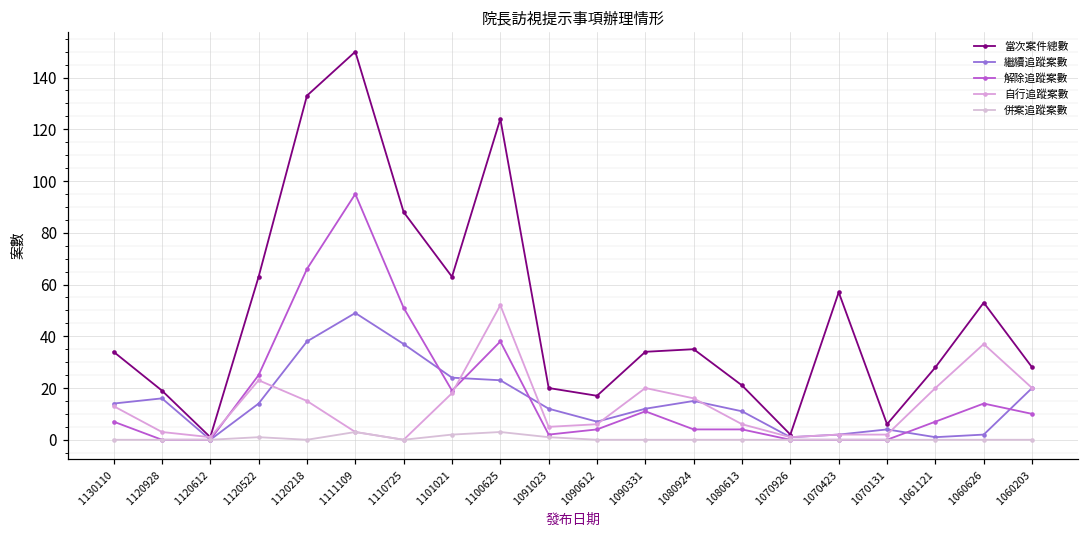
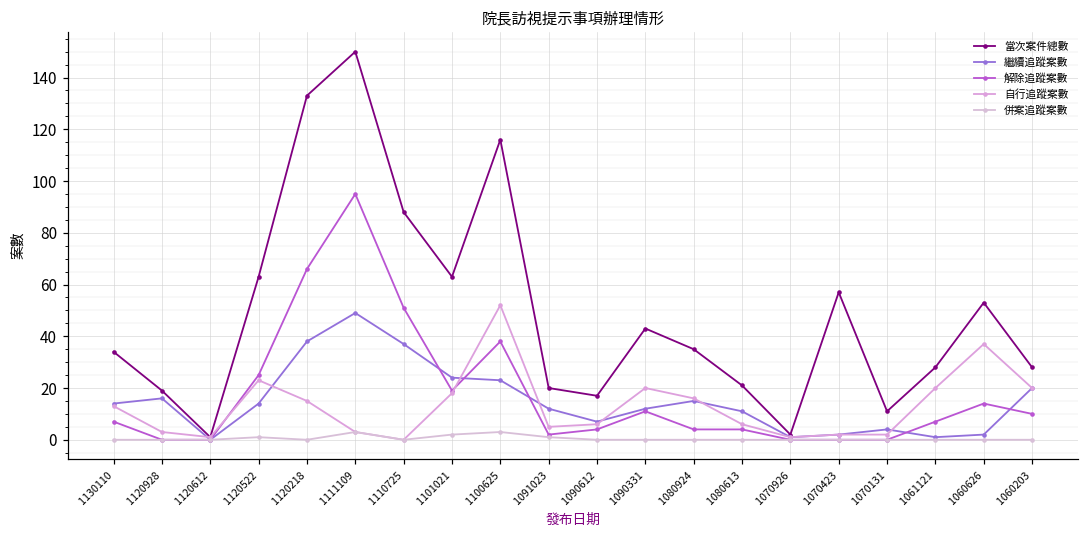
  {
    "當次案件總數": {
      "1130110": 34,
      "1120928": 19,
      "1120522": 63,
      "1120218": 133,
      "1111109": 150,
      "1110725": 88,
      "1101021": 63,
-     "1100625": 124,
+     "1100625": 116,
      "1091023": 20,
      "1090612": 17,
-     "1090331": 34,
+     "1090331": 43,
      "1080924": 35,
      "1080613": 21,
      "1070423": 57,
-     "1070131": 6,
+     "1070131": 11,
      "1061121": 28,
      "1060626": 53,
      "1060203": 28
    }
  }
